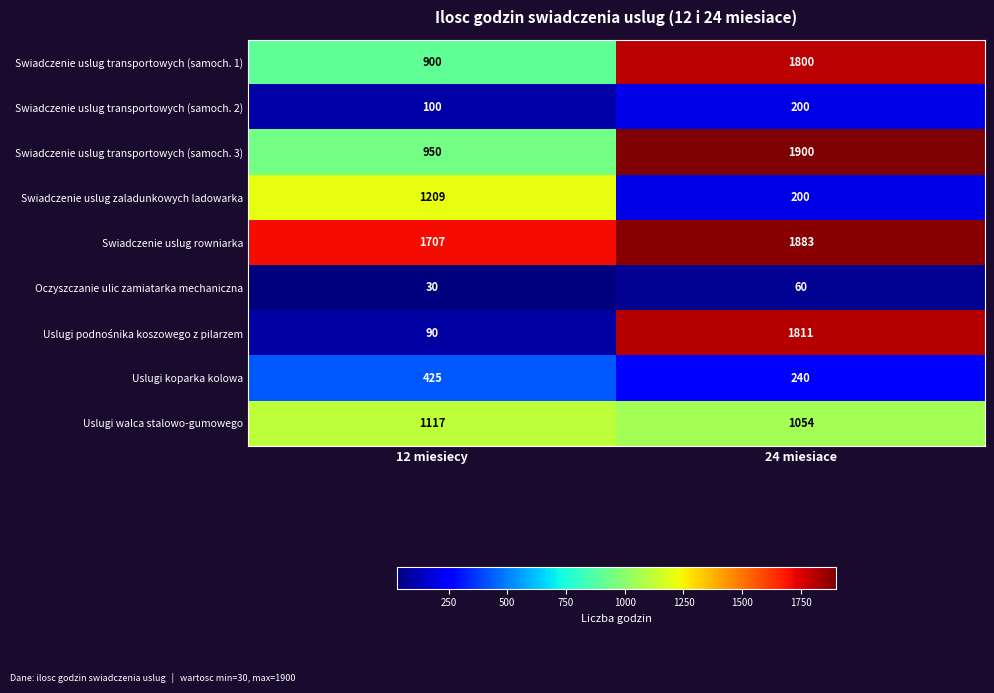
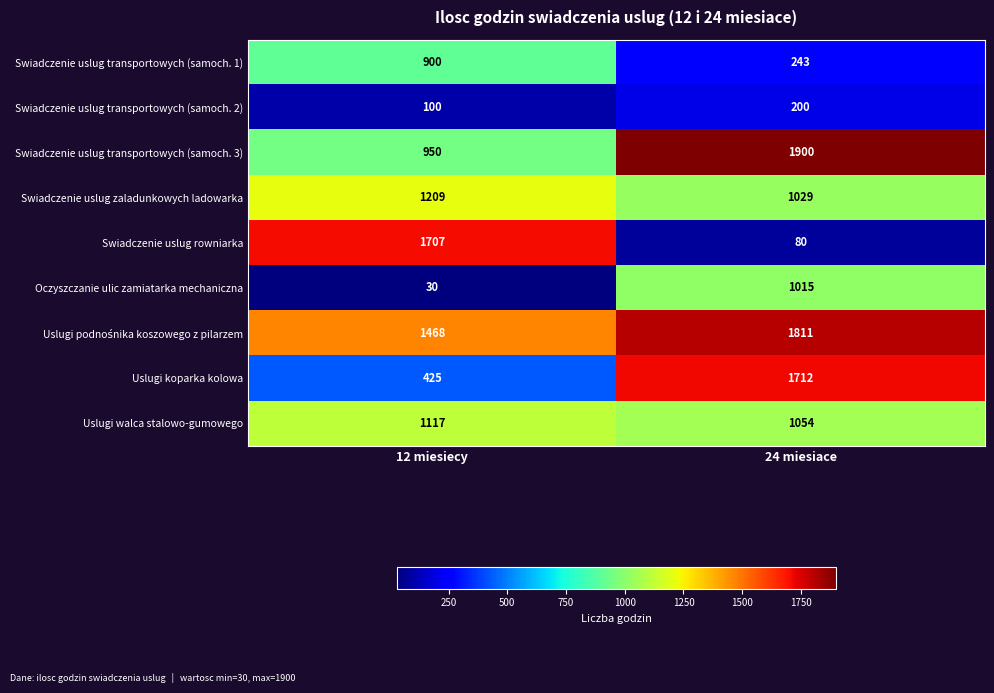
  {
    "Swiadczenie uslug transportowych (samoch. 1)": {
      "12 miesiecy": 900,
-     "24 miesiace": 1800
+     "24 miesiace": 243
    },
    "Swiadczenie uslug transportowych (samoch. 2)": {
      "12 miesiecy": 100,
      "24 miesiace": 200
    },
    "Swiadczenie uslug transportowych (samoch. 3)": {
      "12 miesiecy": 950,
      "24 miesiace": 1900
    },
    "Swiadczenie uslug zaladunkowych ladowarka": {
      "12 miesiecy": 1209,
-     "24 miesiace": 200
+     "24 miesiace": 1029
    },
    "Swiadczenie uslug rowniarka": {
      "12 miesiecy": 1707,
-     "24 miesiace": 1883
+     "24 miesiace": 80
    },
    "Oczyszczanie ulic zamiatarka mechaniczna": {
      "12 miesiecy": 30,
-     "24 miesiace": 60
+     "24 miesiace": 1015
    },
    "Uslugi podnośnika koszowego z pilarzem": {
-     "12 miesiecy": 90,
+     "12 miesiecy": 1468,
      "24 miesiace": 1811
    },
    "Uslugi koparka kolowa": {
      "12 miesiecy": 425,
-     "24 miesiace": 240
+     "24 miesiace": 1712
    },
    "Uslugi walca stalowo-gumowego": {
      "12 miesiecy": 1117,
      "24 miesiace": 1054
    }
  }
